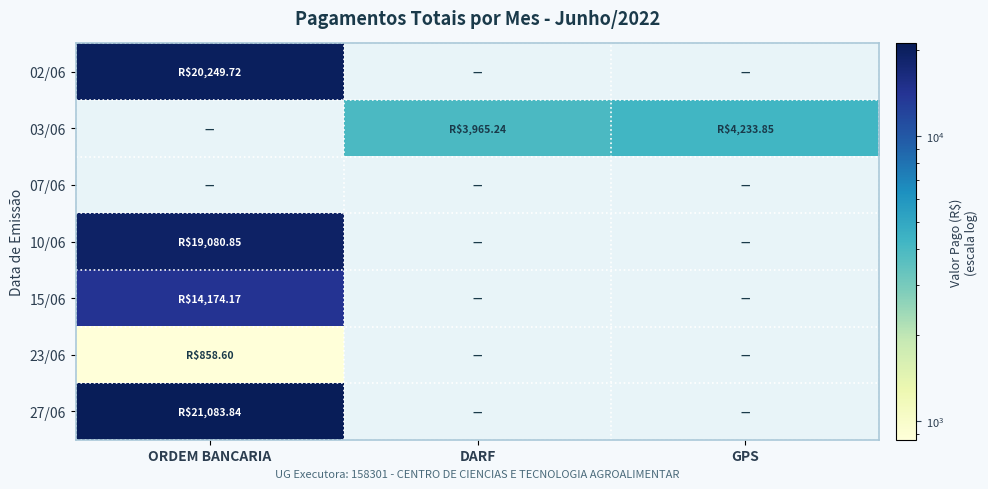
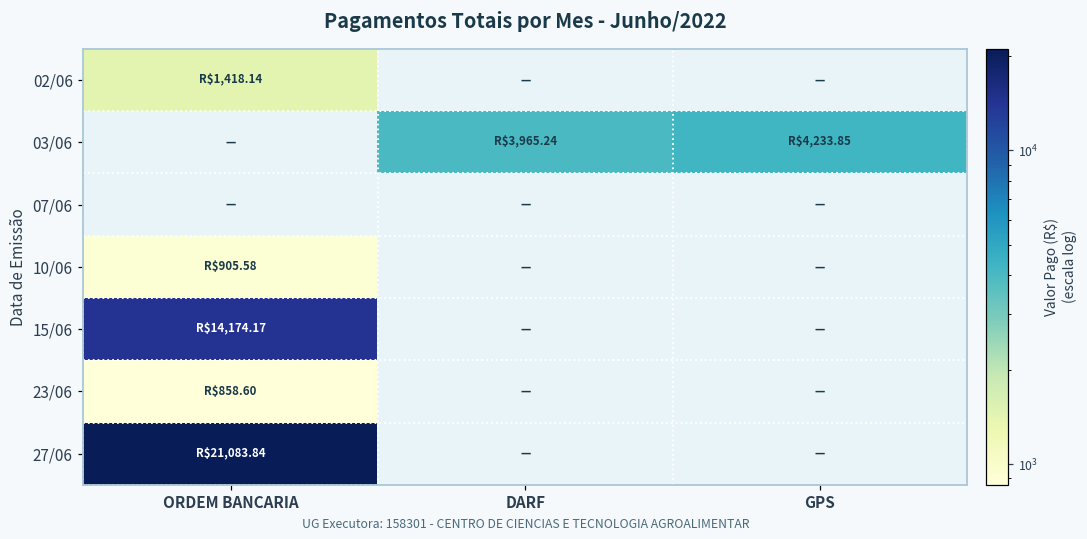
  {
    "02/06": {
-     "ORDEM BANCARIA": "$20,249.72"
+     "ORDEM BANCARIA": "$1,418.14"
    },
    "03/06": {
      "DARF": "$3,965.24",
      "GPS": "$4,233.85"
    },
    "10/06": {
-     "ORDEM BANCARIA": "$19,080.85"
+     "ORDEM BANCARIA": "$905.58"
    },
    "15/06": {
      "ORDEM BANCARIA": "$14,174.17"
    },
    "23/06": {
      "ORDEM BANCARIA": "$858.60"
    },
    "27/06": {
      "ORDEM BANCARIA": "$21,083.84"
    }
  }
